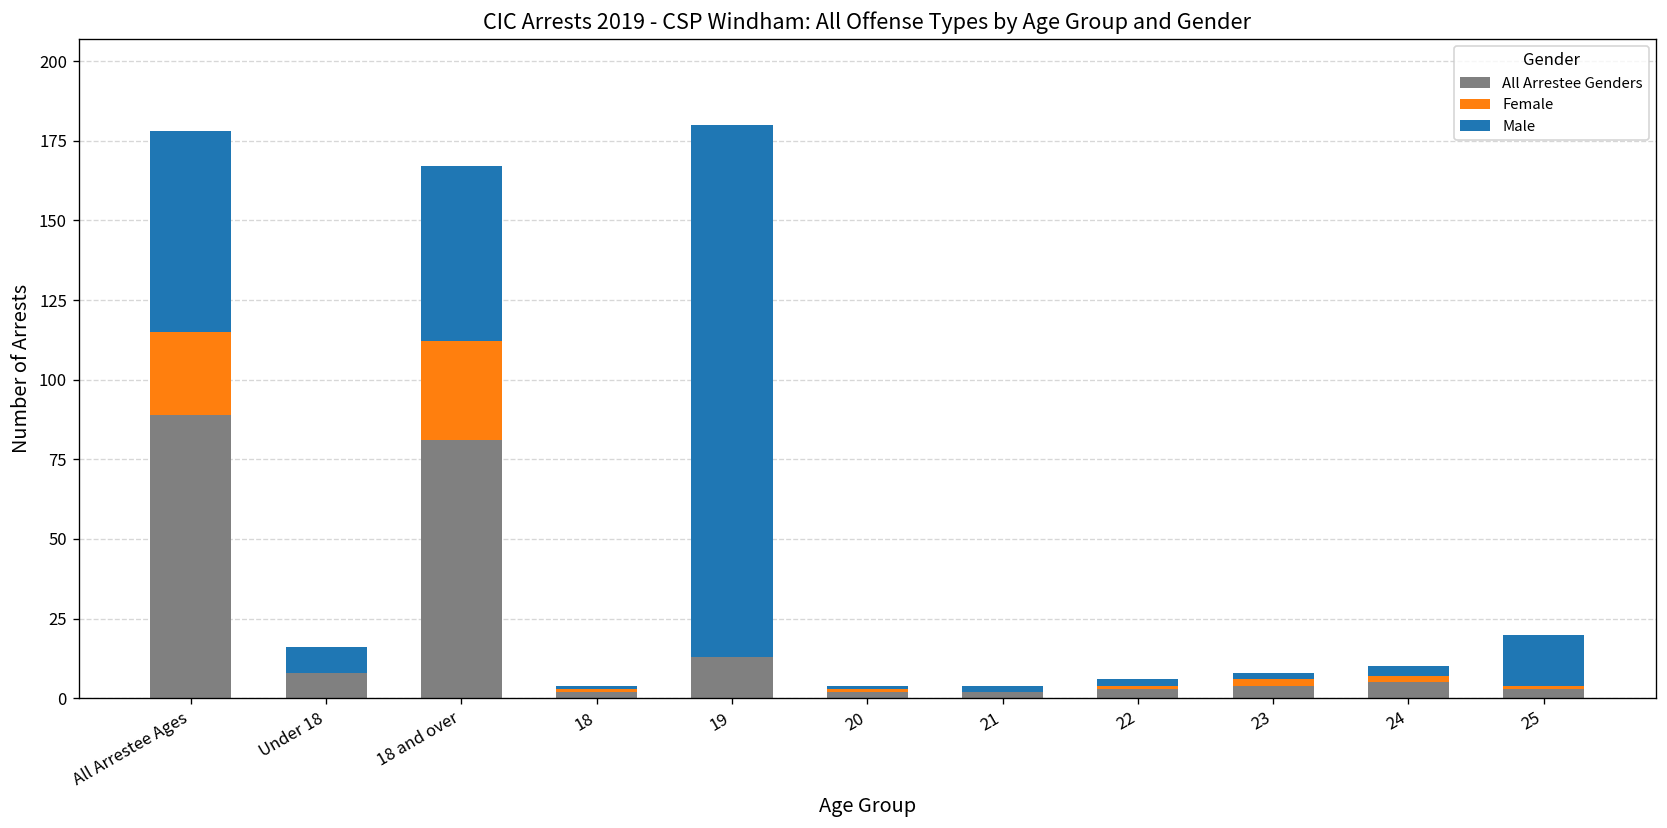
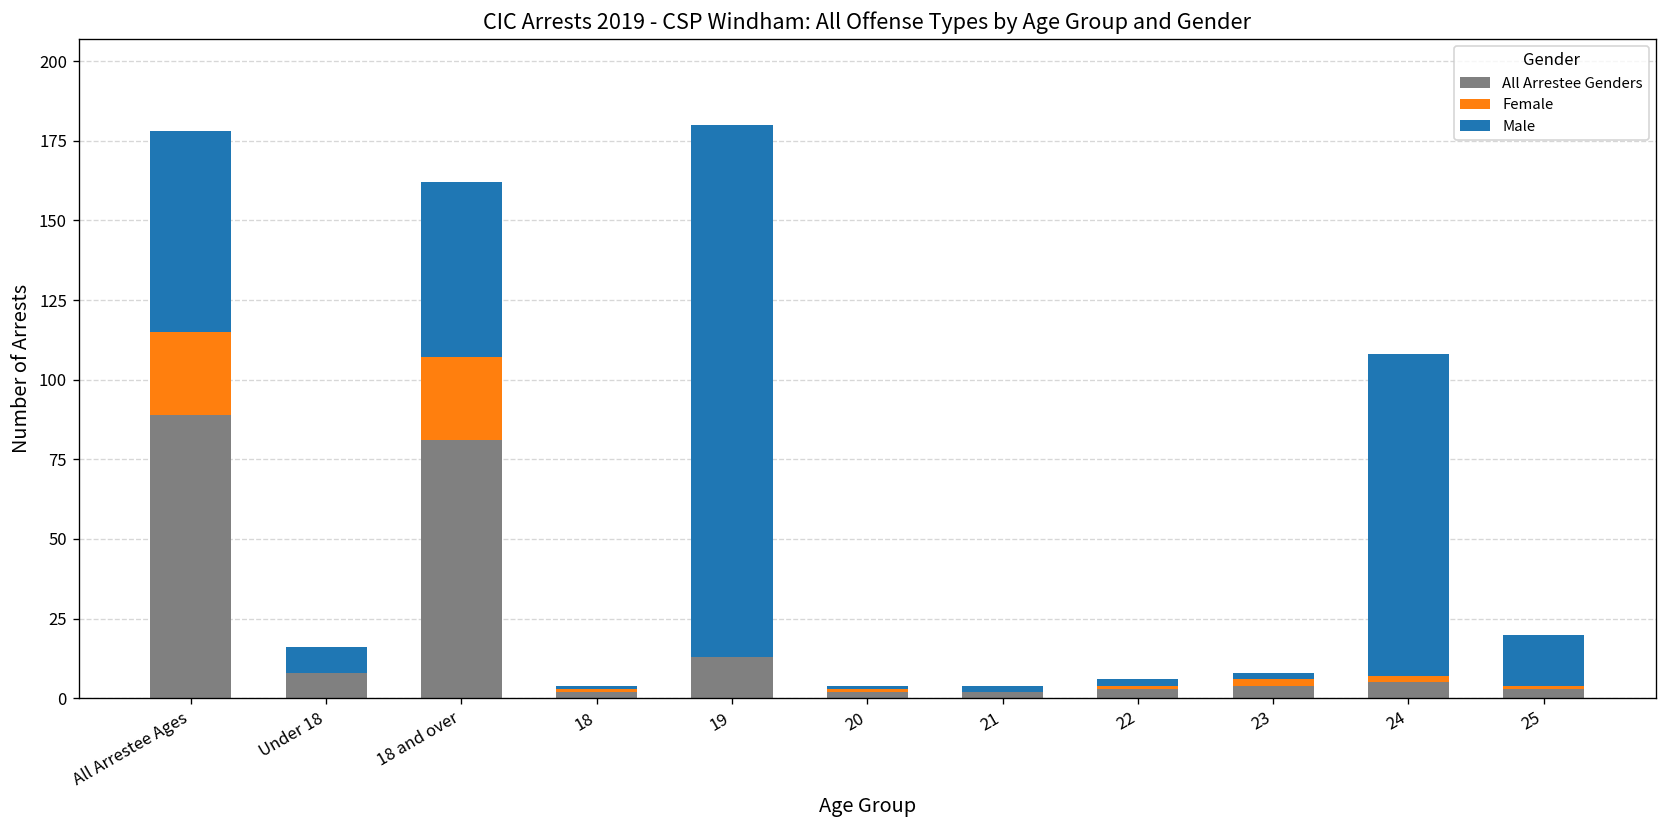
  {
    "All Arrestee Genders": {
      "All Arrestee Ages": 89,
      "Under 18": 8,
      "18 and over": 81,
      "18": 2,
      "19": 13,
      "20": 2,
      "21": 2,
      "22": 3,
      "23": 4,
      "24": 5,
      "25": 3
    },
    "Female": {
      "All Arrestee Ages": 26,
      "Under 18": 0,
-     "18 and over": 31,
+     "18 and over": 26,
      "18": 1,
      "19": 0,
      "20": 1,
      "21": 0,
      "22": 1,
      "23": 2,
      "24": 2,
      "25": 1
    },
    "Male": {
      "All Arrestee Ages": 63,
      "Under 18": 8,
      "18 and over": 55,
      "18": 1,
      "19": 167,
      "20": 1,
      "21": 2,
      "22": 2,
      "23": 2,
-     "24": 3,
+     "24": 101,
      "25": 16
    }
  }
